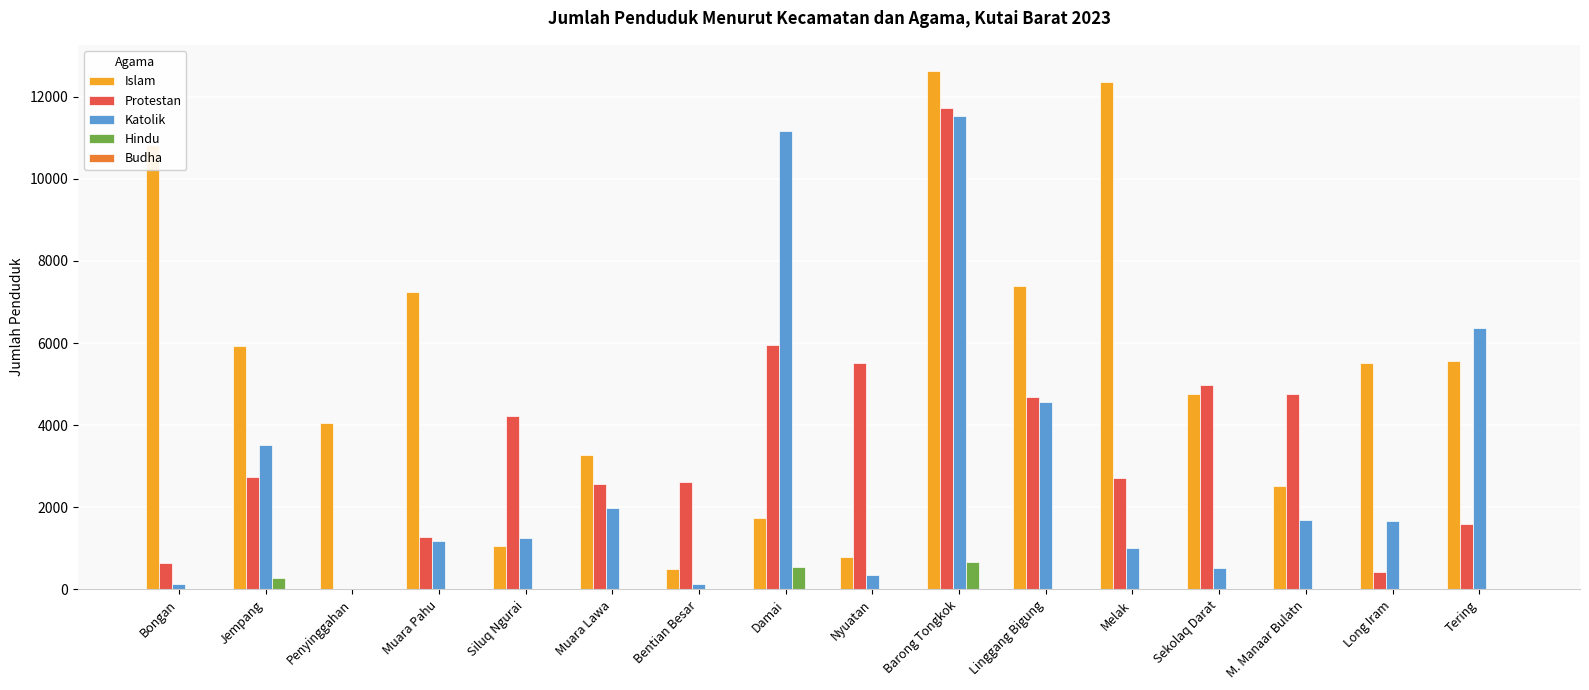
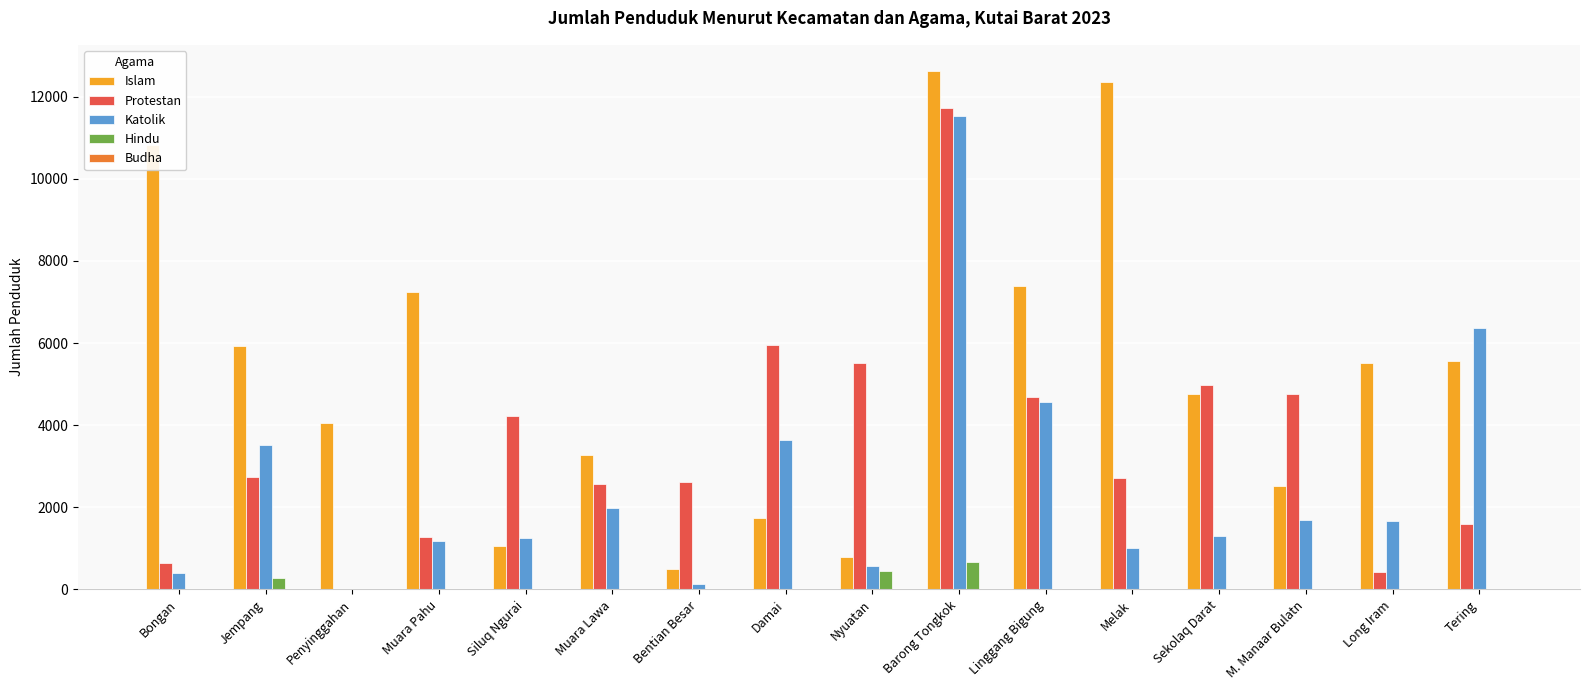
  {
    "Katolik": {
-     "Bongan": 100,
+     "Bongan": 400,
      "Jempang": 3500,
      "Muara Pahu": 1200,
      "Siluq Ngurai": 1300,
      "Muara Lawa": 2000,
      "Bentian Besar": 100,
-     "Damai": 11200,
-     "Nyuatan": 400,
+     "Damai": 3600,
+     "Nyuatan": 600,
      "Barong Tongkok": 11500,
      "Linggang Bigung": 4600,
      "Melak": 1000,
-     "Sekolaq Darat": 500,
+     "Sekolaq Darat": 1300,
      "M. Manaar Bulatn": 1700,
      "Long Iram": 1700,
      "Tering": 6400
    },
    "Hindu": {
      "Jempang": 300,
      "Penyinggahan": 0,
      "Muara Pahu": 0,
-     "Damai": 500,
-     "Nyuatan": 0,
+     "Damai": 0,
+     "Nyuatan": 400,
      "Barong Tongkok": 700,
      "Melak": 0,
      "M. Manaar Bulatn": 0,
      "Long Iram": 0
    }
  }
